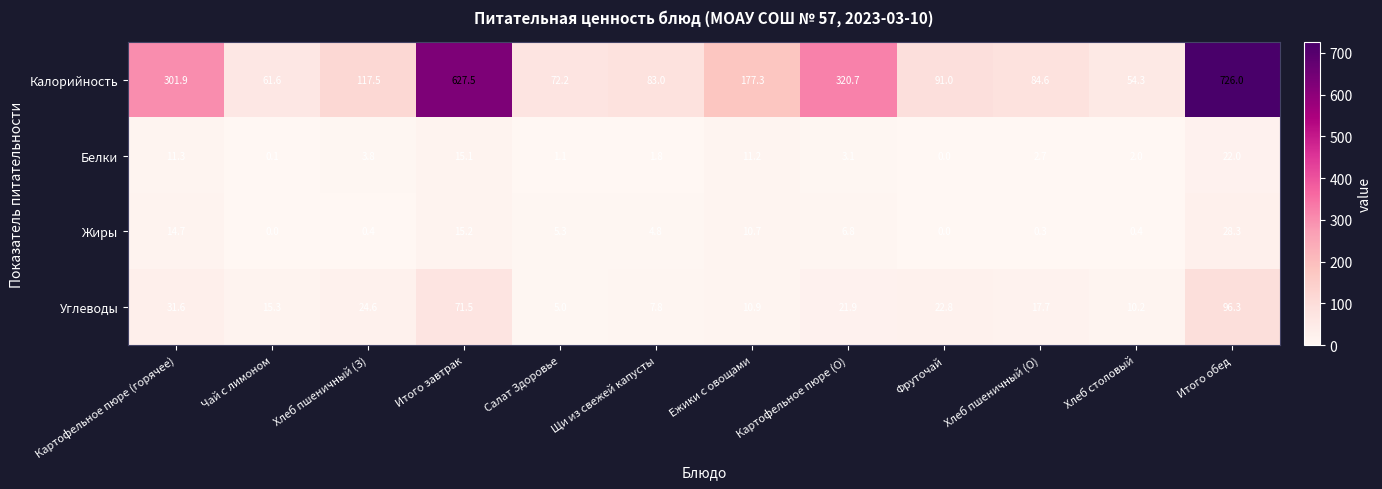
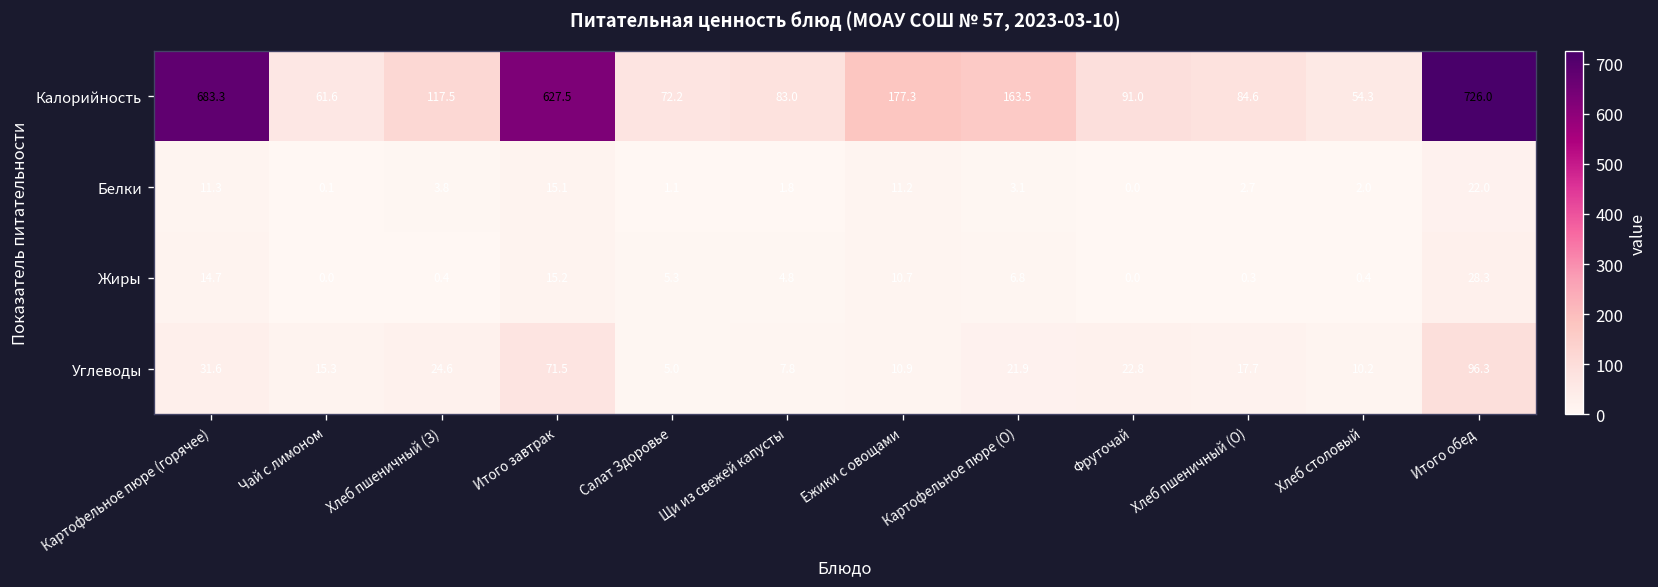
  {
    "Калорийность": {
-     "Картофельное пюре (горячее)": 301.9,
+     "Картофельное пюре (горячее)": 683.3,
      "Итого завтрак": 627.5,
      "Ежики с овощами": 177.3,
-     "Картофельное пюре (О)": 320.7,
+     "Картофельное пюре (О)": 163.5,
      "Итого обед": 726.0
    }
  }
